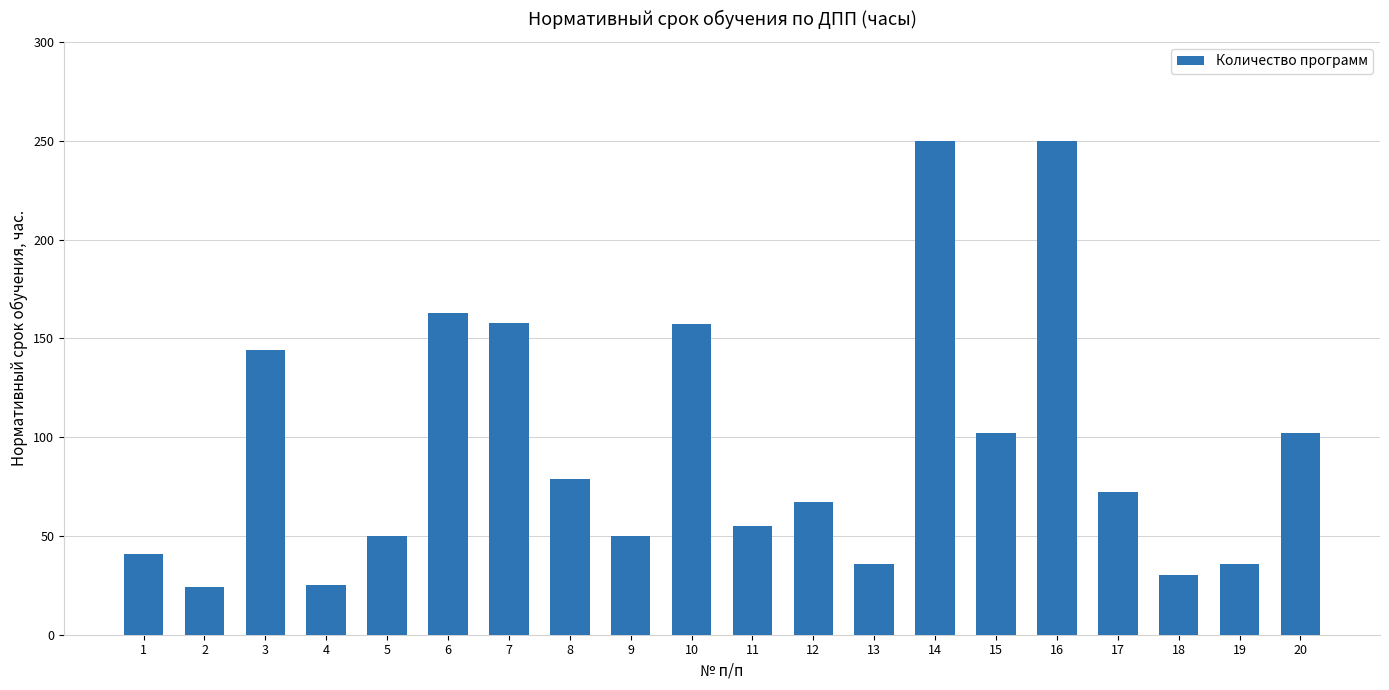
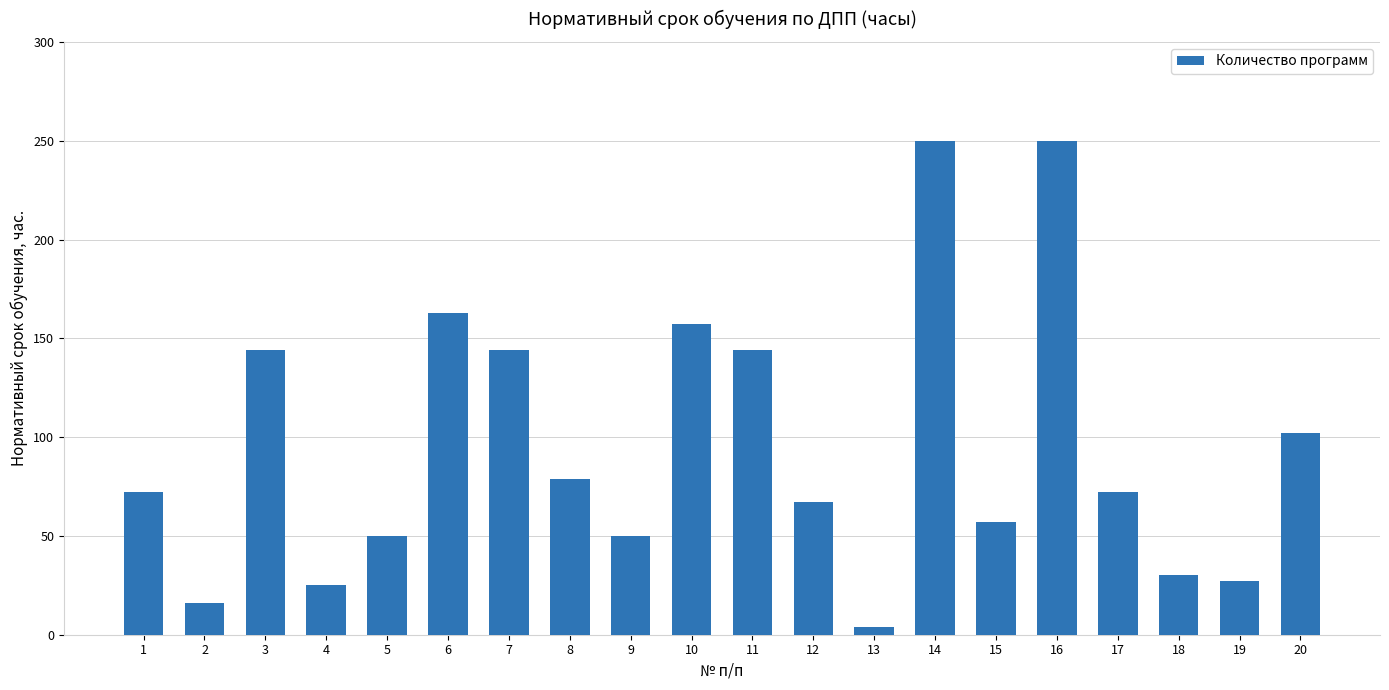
  {
-   "1": 41,
-   "2": 24,
+   "1": 72,
+   "2": 16,
    "3": 144,
    "4": 25,
    "5": 50,
    "6": 163,
-   "7": 158,
+   "7": 144,
    "8": 79,
    "9": 50,
    "10": 157,
-   "11": 55,
+   "11": 144,
    "12": 67,
-   "13": 36,
+   "13": 4,
    "14": 250,
-   "15": 102,
+   "15": 57,
    "16": 250,
    "17": 72,
    "18": 30,
-   "19": 36,
+   "19": 27,
    "20": 102
  }
